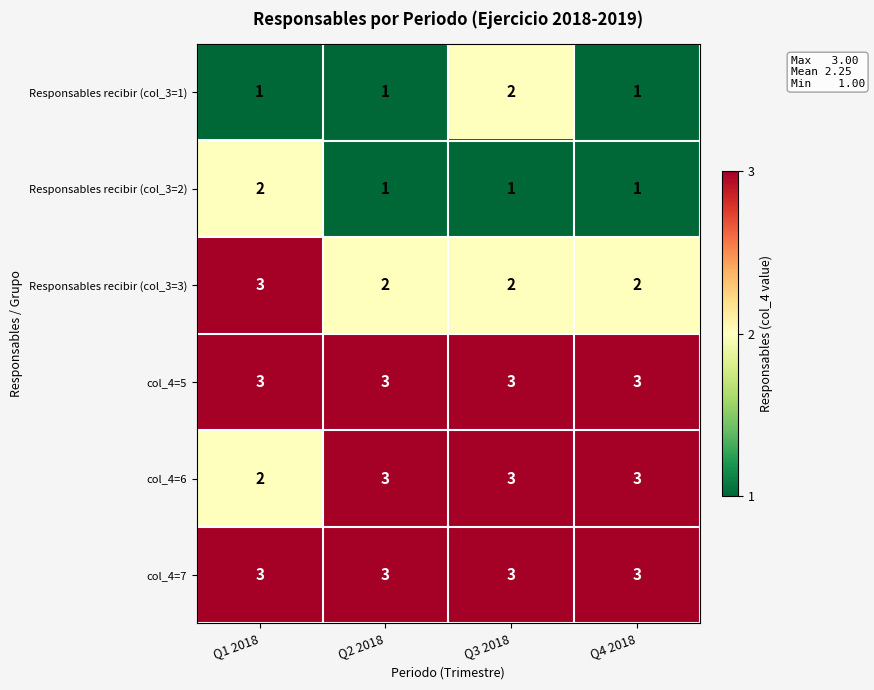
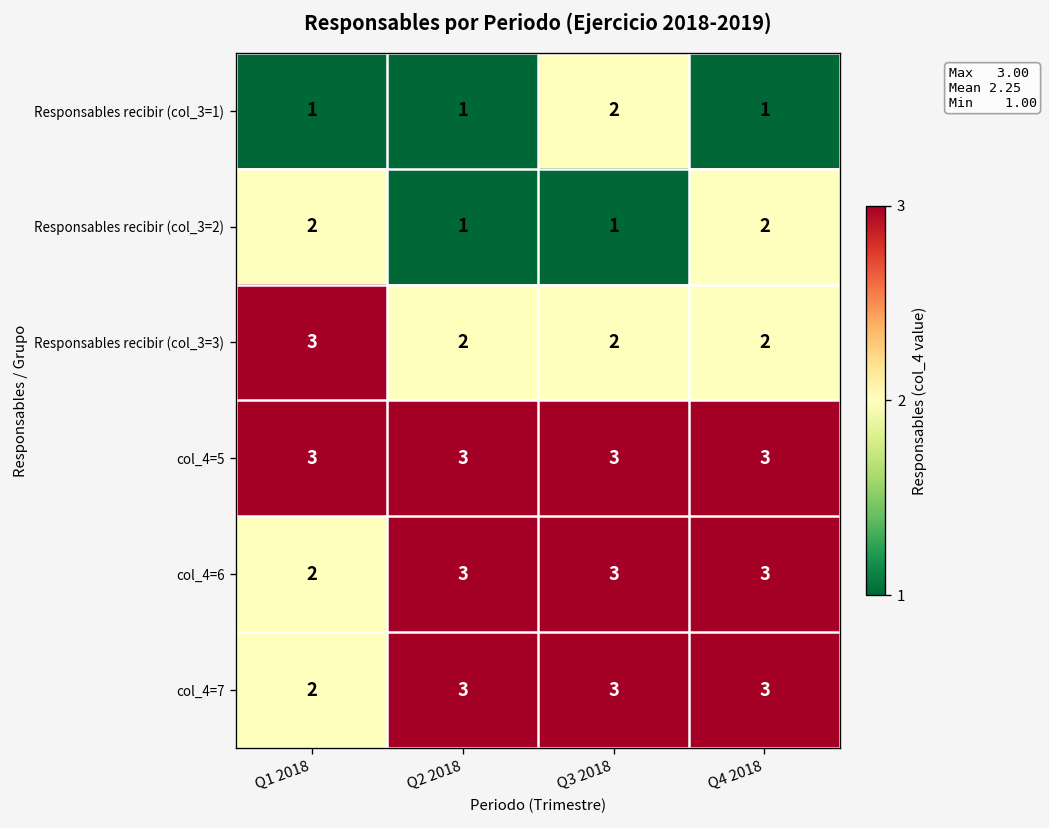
  {
    "Responsables recibir (col_3=1)": {
      "Q1 2018": 1,
      "Q2 2018": 1,
      "Q3 2018": 2,
      "Q4 2018": 1
    },
    "Responsables recibir (col_3=2)": {
      "Q1 2018": 2,
      "Q2 2018": 1,
      "Q3 2018": 1,
-     "Q4 2018": 1
+     "Q4 2018": 2
    },
    "Responsables recibir (col_3=3)": {
      "Q1 2018": 3,
      "Q2 2018": 2,
      "Q3 2018": 2,
      "Q4 2018": 2
    },
    "col_4=5": {
      "Q1 2018": 3,
      "Q2 2018": 3,
      "Q3 2018": 3,
      "Q4 2018": 3
    },
    "col_4=6": {
      "Q1 2018": 2,
      "Q2 2018": 3,
      "Q3 2018": 3,
      "Q4 2018": 3
    },
    "col_4=7": {
-     "Q1 2018": 3,
+     "Q1 2018": 2,
      "Q2 2018": 3,
      "Q3 2018": 3,
      "Q4 2018": 3
    }
  }
